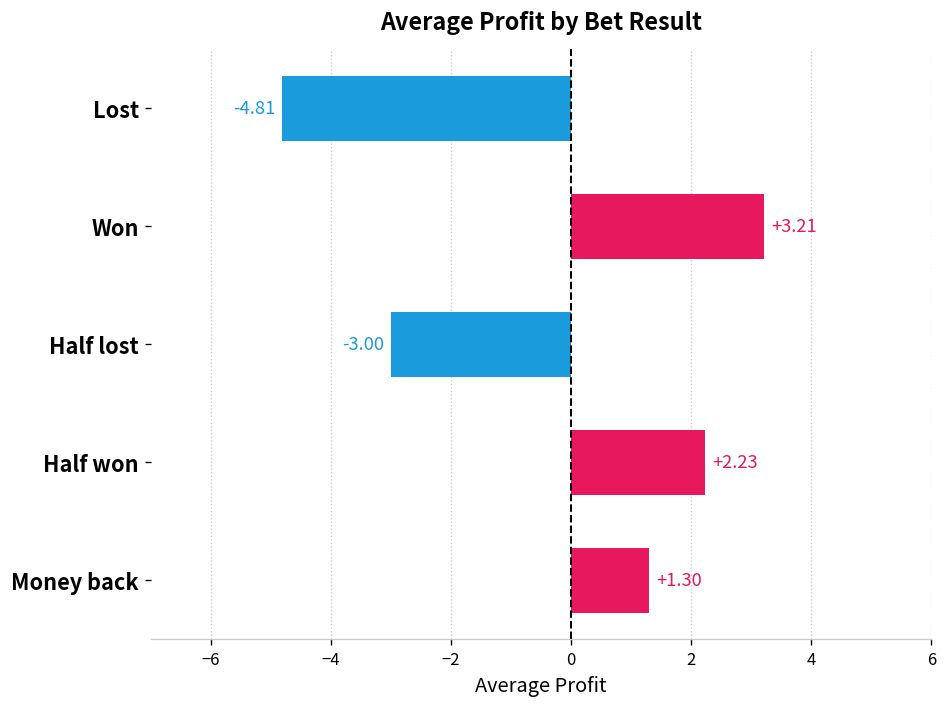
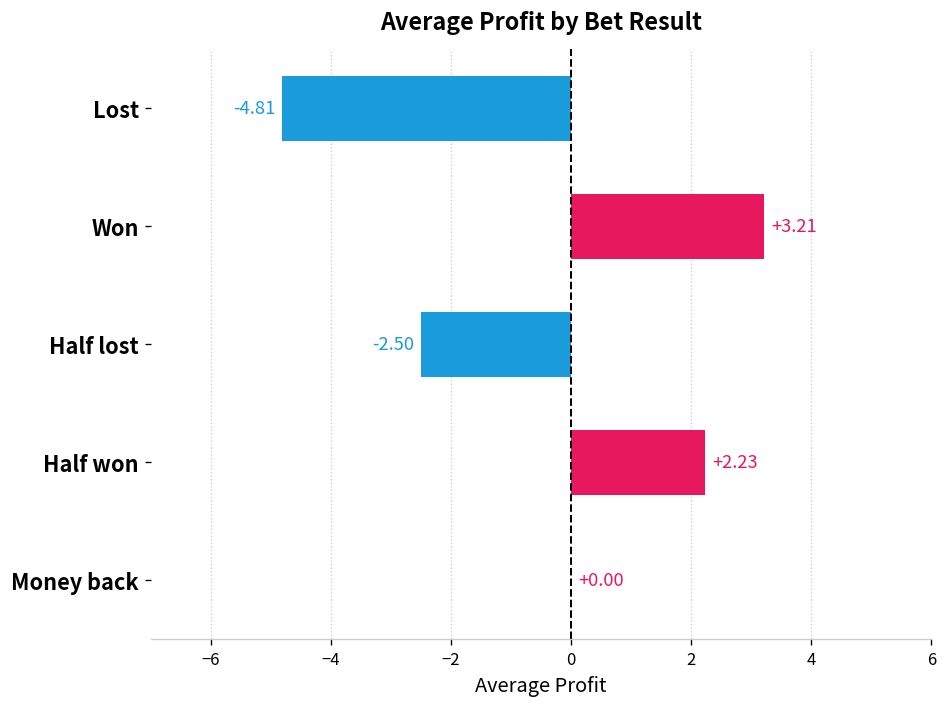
  {
    "Lost": "-4.81",
    "Won": "+3.21",
-   "Half lost": "-3.00",
+   "Half lost": "-2.50",
    "Half won": "+2.23",
-   "Money back": "+1.30"
+   "Money back": "+0.00"
  }
